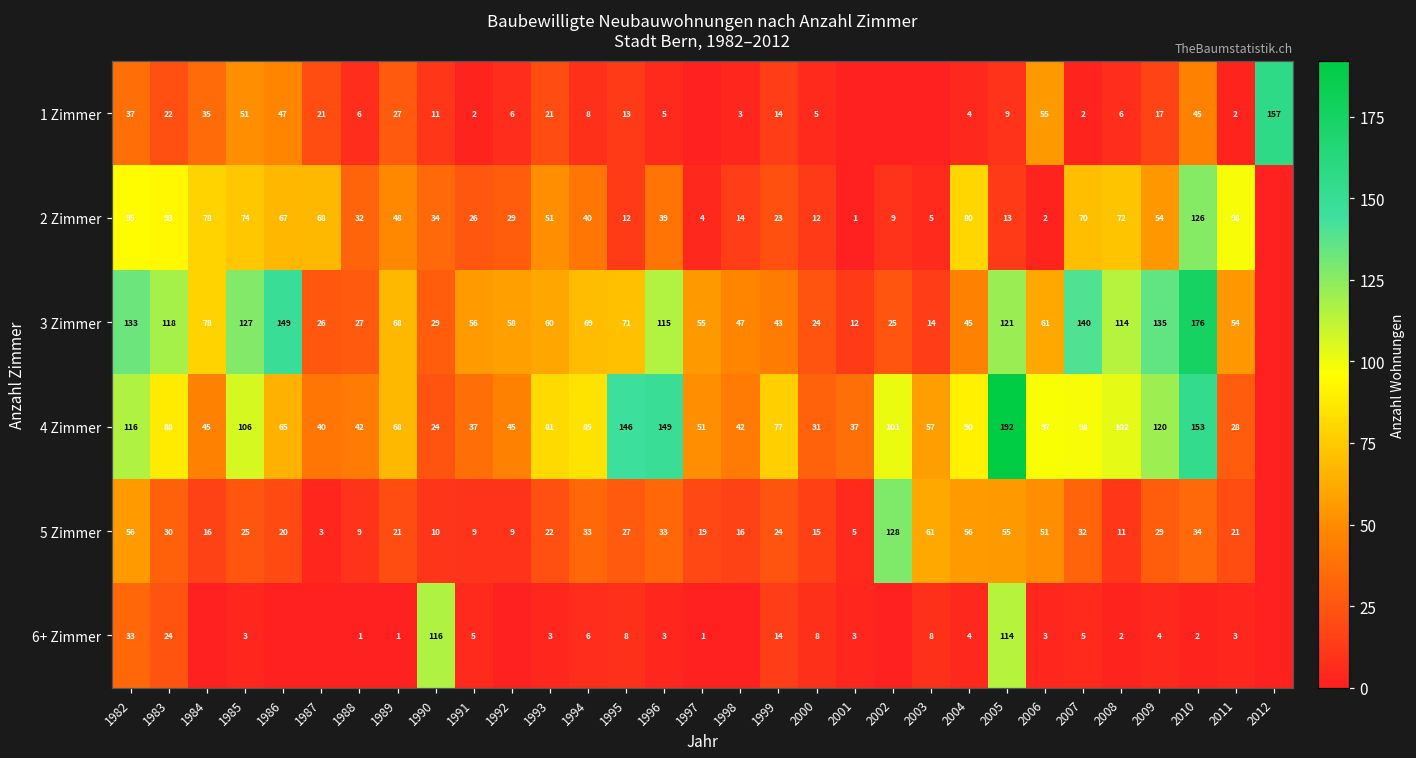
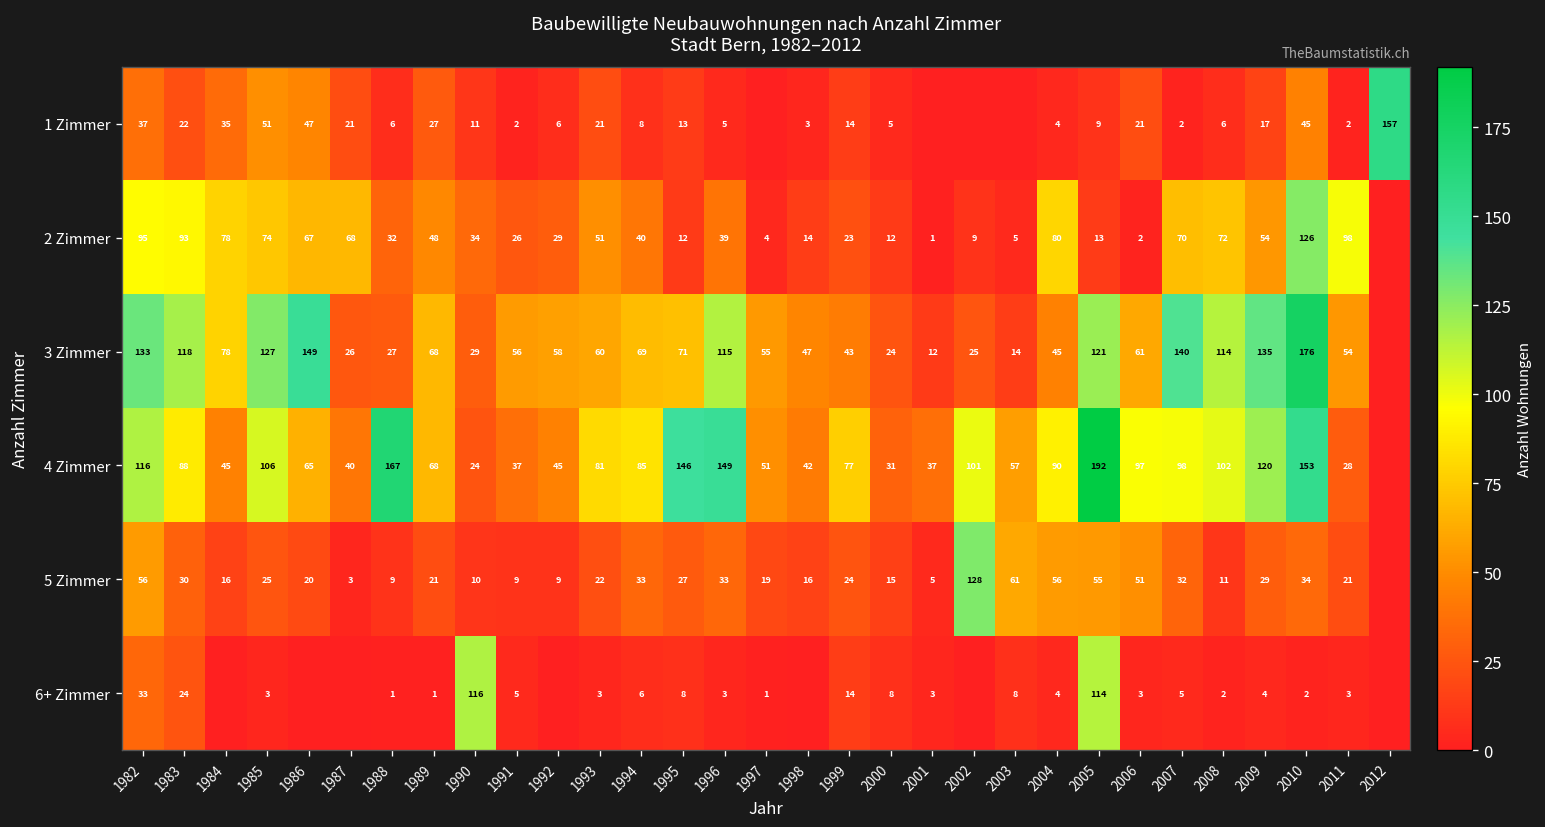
  {
    "1 Zimmer": {
      "1982": 37,
      "1983": 22,
      "1984": 35,
      "1985": 51,
      "1986": 47,
      "1987": 21,
      "1988": 6,
      "1989": 27,
      "1990": 11,
      "1991": 2,
      "1992": 6,
      "1993": 21,
      "1994": 8,
      "1995": 13,
      "1996": 5,
      "1998": 3,
      "1999": 14,
      "2000": 5,
      "2004": 4,
      "2005": 9,
-     "2006": 55,
+     "2006": 21,
      "2007": 2,
      "2008": 6,
      "2009": 17,
      "2010": 45,
      "2011": 2,
      "2012": 157
    },
    "2 Zimmer": {
      "1982": 95,
      "1983": 93,
      "1984": 78,
      "1985": 74,
      "1986": 67,
      "1987": 68,
      "1988": 32,
      "1989": 48,
      "1990": 34,
      "1991": 26,
      "1992": 29,
      "1993": 51,
      "1994": 40,
      "1995": 12,
      "1996": 39,
      "1997": 4,
      "1998": 14,
      "1999": 23,
      "2000": 12,
      "2001": 1,
      "2002": 9,
      "2003": 5,
      "2004": 80,
      "2005": 13,
      "2006": 2,
      "2007": 70,
      "2008": 72,
      "2009": 54,
      "2010": 126,
      "2011": 98
    },
    "3 Zimmer": {
      "1982": 133,
      "1983": 118,
      "1984": 78,
      "1985": 127,
      "1986": 149,
      "1987": 26,
      "1988": 27,
      "1989": 68,
      "1990": 29,
      "1991": 56,
      "1992": 58,
      "1993": 60,
      "1994": 69,
      "1995": 71,
      "1996": 115,
      "1997": 55,
      "1998": 47,
      "1999": 43,
      "2000": 24,
      "2001": 12,
      "2002": 25,
      "2003": 14,
      "2004": 45,
      "2005": 121,
      "2006": 61,
      "2007": 140,
      "2008": 114,
      "2009": 135,
      "2010": 176,
      "2011": 54
    },
    "4 Zimmer": {
      "1982": 116,
      "1983": 88,
      "1984": 45,
      "1985": 106,
      "1986": 65,
      "1987": 40,
-     "1988": 42,
+     "1988": 167,
      "1989": 68,
      "1990": 24,
      "1991": 37,
      "1992": 45,
      "1993": 81,
      "1994": 85,
      "1995": 146,
      "1996": 149,
      "1997": 51,
      "1998": 42,
      "1999": 77,
      "2000": 31,
      "2001": 37,
      "2002": 101,
      "2003": 57,
      "2004": 90,
      "2005": 192,
      "2006": 97,
      "2007": 98,
      "2008": 102,
      "2009": 120,
      "2010": 153,
      "2011": 28
    },
    "5 Zimmer": {
      "1982": 56,
      "1983": 30,
      "1984": 16,
      "1985": 25,
      "1986": 20,
      "1987": 3,
      "1988": 9,
      "1989": 21,
      "1990": 10,
      "1991": 9,
      "1992": 9,
      "1993": 22,
      "1994": 33,
      "1995": 27,
      "1996": 33,
      "1997": 19,
      "1998": 16,
      "1999": 24,
      "2000": 15,
      "2001": 5,
      "2002": 128,
      "2003": 61,
      "2004": 56,
      "2005": 55,
      "2006": 51,
      "2007": 32,
      "2008": 11,
      "2009": 29,
      "2010": 34,
      "2011": 21
    },
    "6+ Zimmer": {
      "1982": 33,
      "1983": 24,
      "1985": 3,
      "1988": 1,
      "1989": 1,
      "1990": 116,
      "1991": 5,
      "1993": 3,
      "1994": 6,
      "1995": 8,
      "1996": 3,
      "1997": 1,
      "1999": 14,
      "2000": 8,
      "2001": 3,
      "2003": 8,
      "2004": 4,
      "2005": 114,
      "2006": 3,
      "2007": 5,
      "2008": 2,
      "2009": 4,
      "2010": 2,
      "2011": 3
    }
  }
